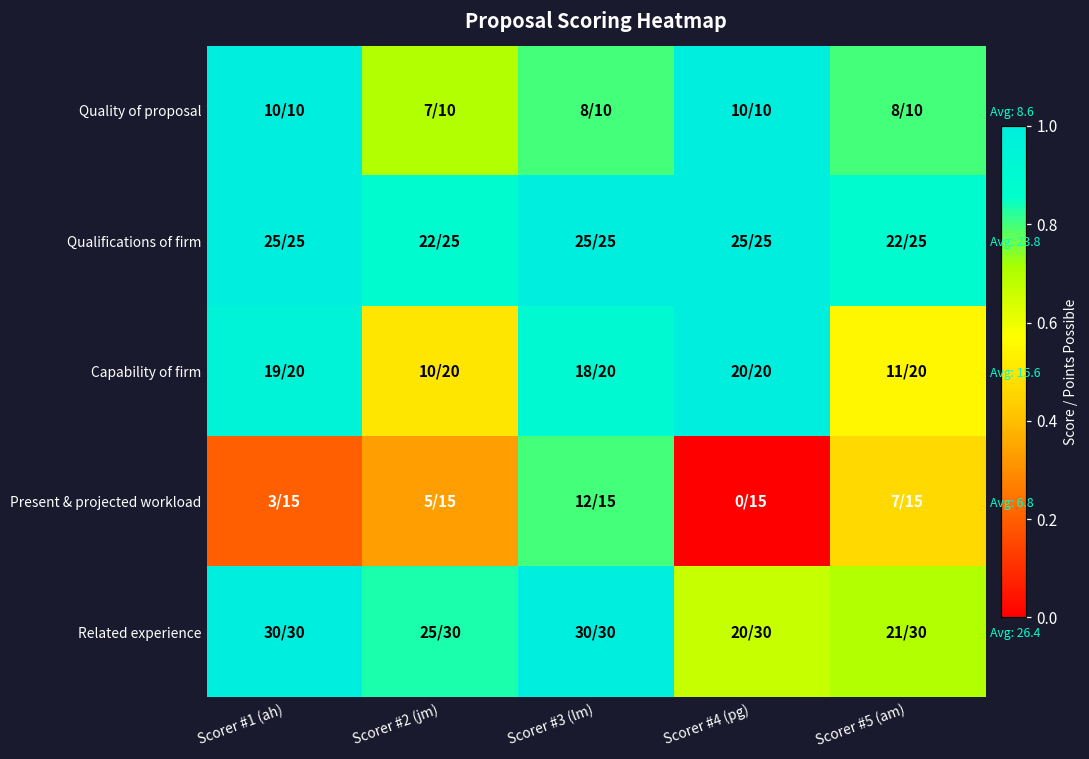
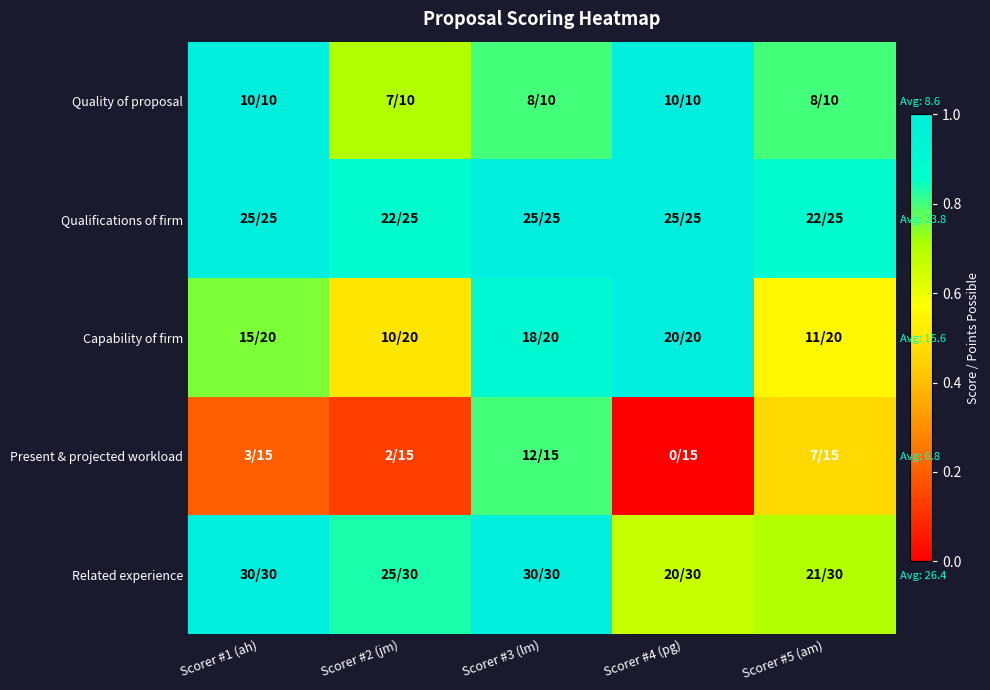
  {
    "Capability of firm": {
-     "Scorer #1 (ah)": 19
+     "Scorer #1 (ah)": 15
    },
    "Present & projected workload": {
-     "Scorer #2 (jm)": 5
+     "Scorer #2 (jm)": 2
    }
  }
